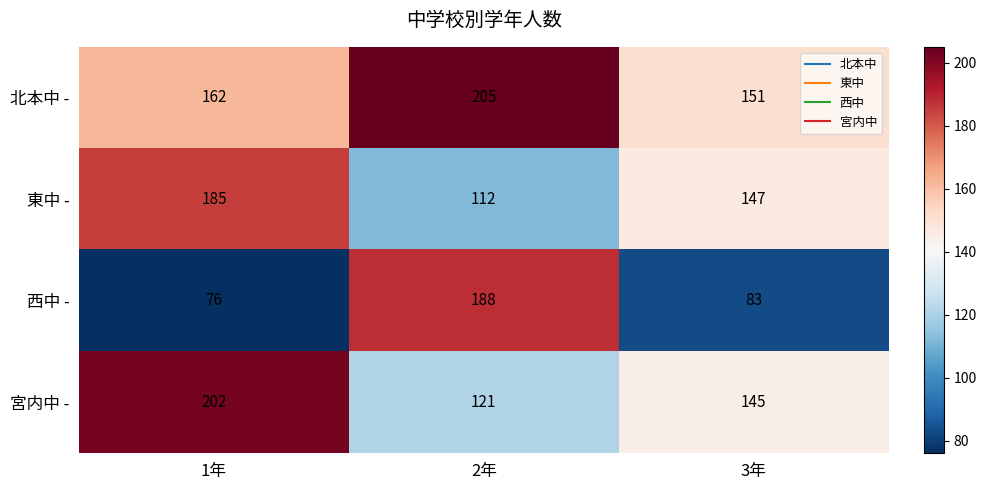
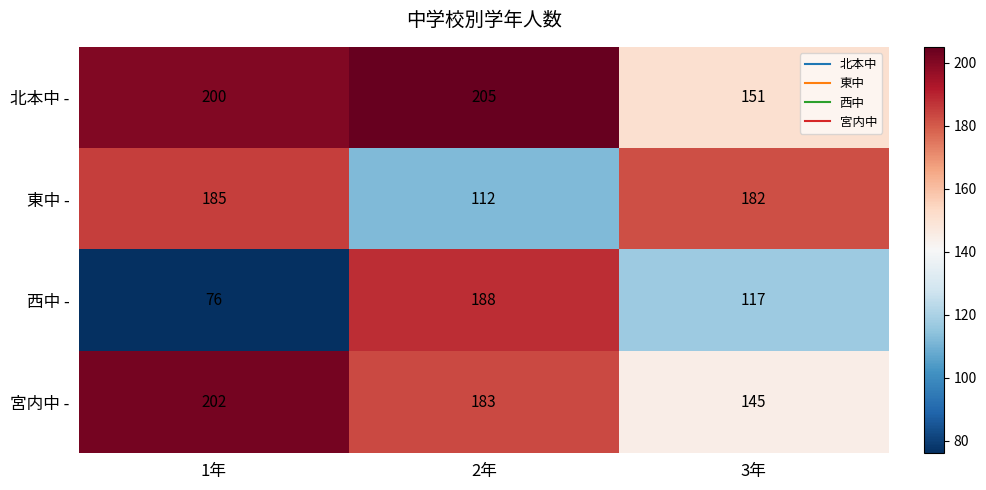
  {
    "北本中 -": {
-     "1年": 162,
+     "1年": 200,
      "2年": 205,
      "3年": 151
    },
    "東中 -": {
      "1年": 185,
      "2年": 112,
-     "3年": 147
+     "3年": 182
    },
    "西中 -": {
      "1年": 76,
      "2年": 188,
-     "3年": 83
+     "3年": 117
    },
    "宮内中 -": {
      "1年": 202,
-     "2年": 121,
+     "2年": 183,
      "3年": 145
    }
  }
